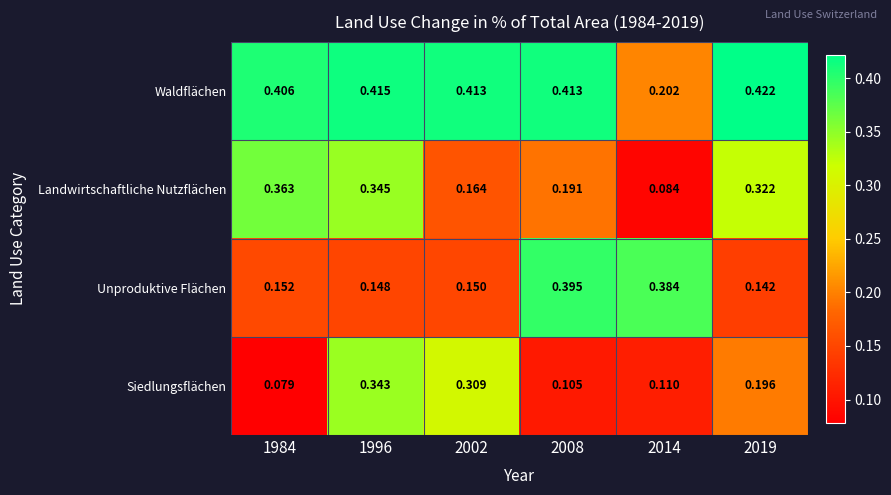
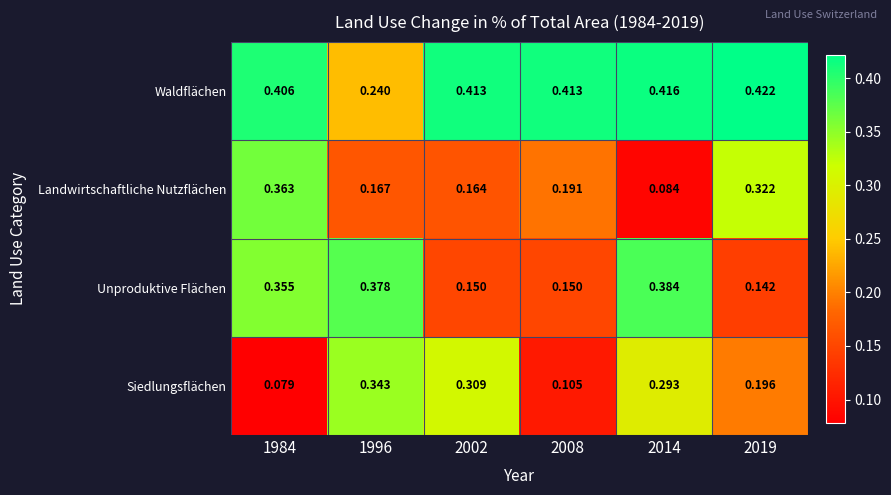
  {
    "Waldflächen": {
      "1984": 0.406,
-     "1996": 0.415,
+     "1996": 0.240,
      "2002": 0.413,
      "2008": 0.413,
-     "2014": 0.202,
+     "2014": 0.416,
      "2019": 0.422
    },
    "Landwirtschaftliche Nutzflächen": {
      "1984": 0.363,
-     "1996": 0.345,
+     "1996": 0.167,
      "2002": 0.164,
      "2008": 0.191,
      "2014": 0.084,
      "2019": 0.322
    },
    "Unproduktive Flächen": {
-     "1984": 0.152,
-     "1996": 0.148,
+     "1984": 0.355,
+     "1996": 0.378,
      "2002": 0.150,
-     "2008": 0.395,
+     "2008": 0.150,
      "2014": 0.384,
      "2019": 0.142
    },
    "Siedlungsflächen": {
      "1984": 0.079,
      "1996": 0.343,
      "2002": 0.309,
      "2008": 0.105,
-     "2014": 0.110,
+     "2014": 0.293,
      "2019": 0.196
    }
  }
